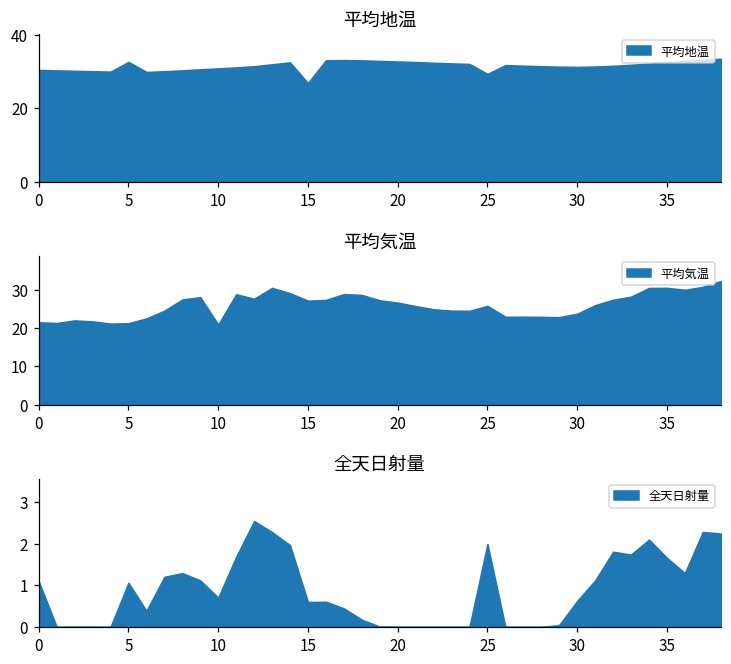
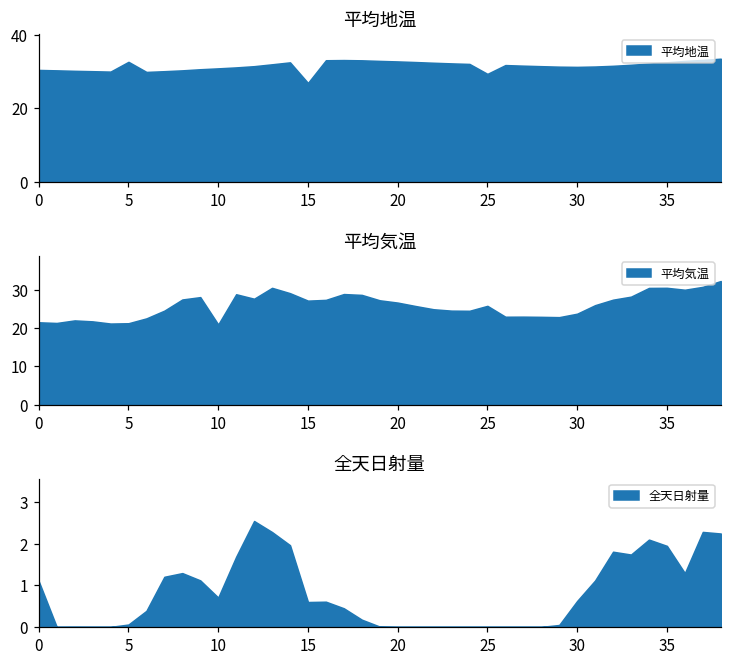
  {
    "平均地温": {
      "0": 30,
      "5": 33,
      "10": 31,
      "15": 27,
      "20": 33,
      "25": 29,
      "30": 31,
      "35": 33
    },
    "平均気温": {
      "0": 21,
      "5": 21,
      "10": 21,
      "15": 27,
      "20": 27,
      "25": 26,
      "30": 24,
      "35": 30
    },
    "全天日射量": {
      "0": 1.1,
-     "5": 1.1,
+     "5": 0.1,
      "10": 0.7,
      "15": 0.6,
      "20": 0.0,
-     "25": 2,
+     "25": 0,
      "30": 0.6,
-     "35": 1.7
+     "35": 2.0
    }
  }
